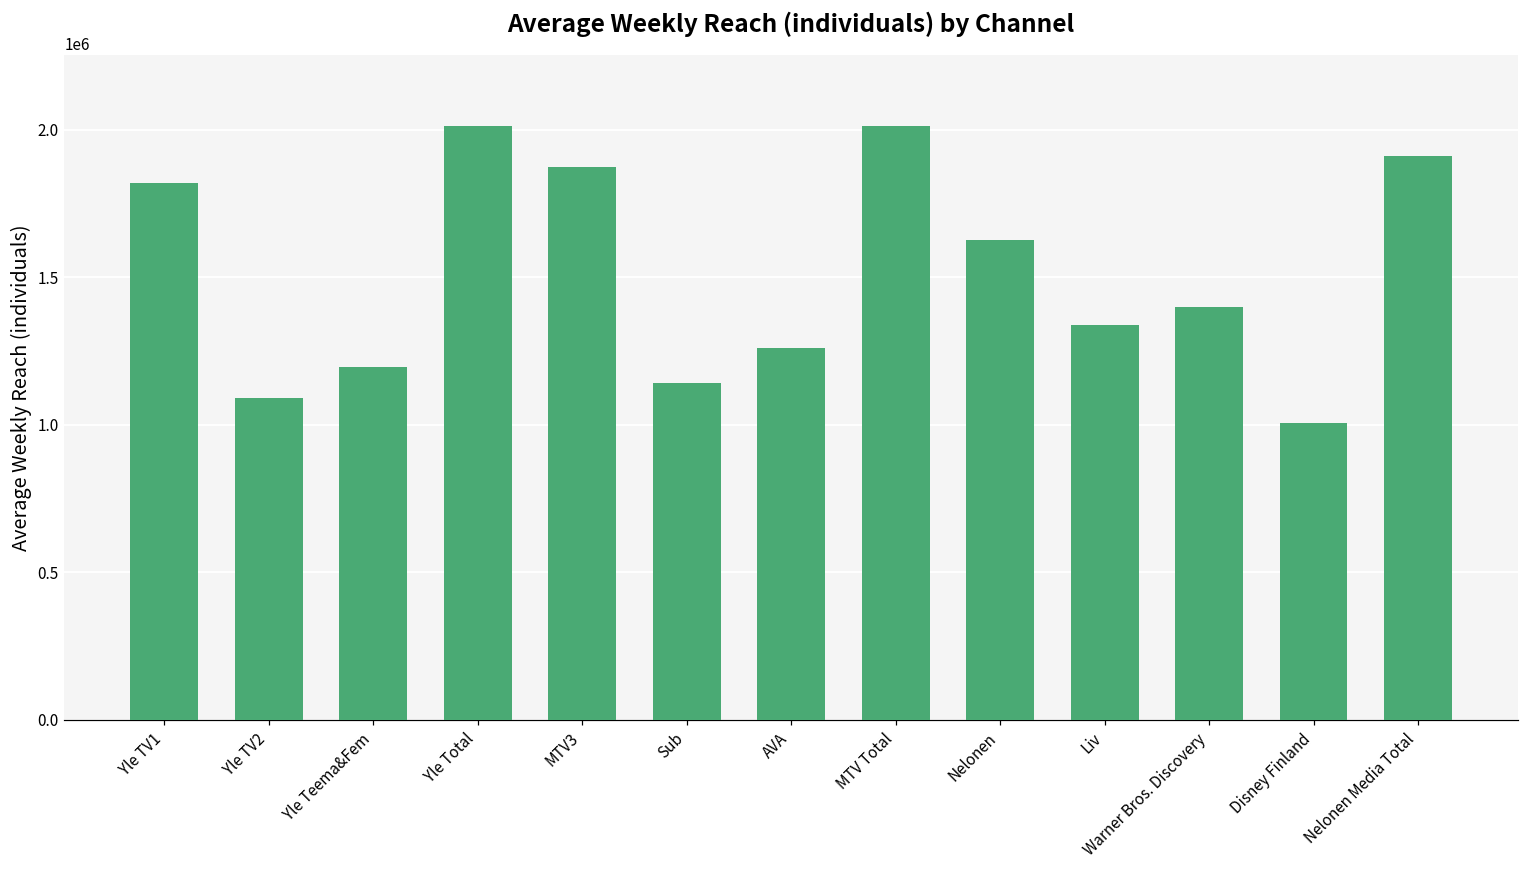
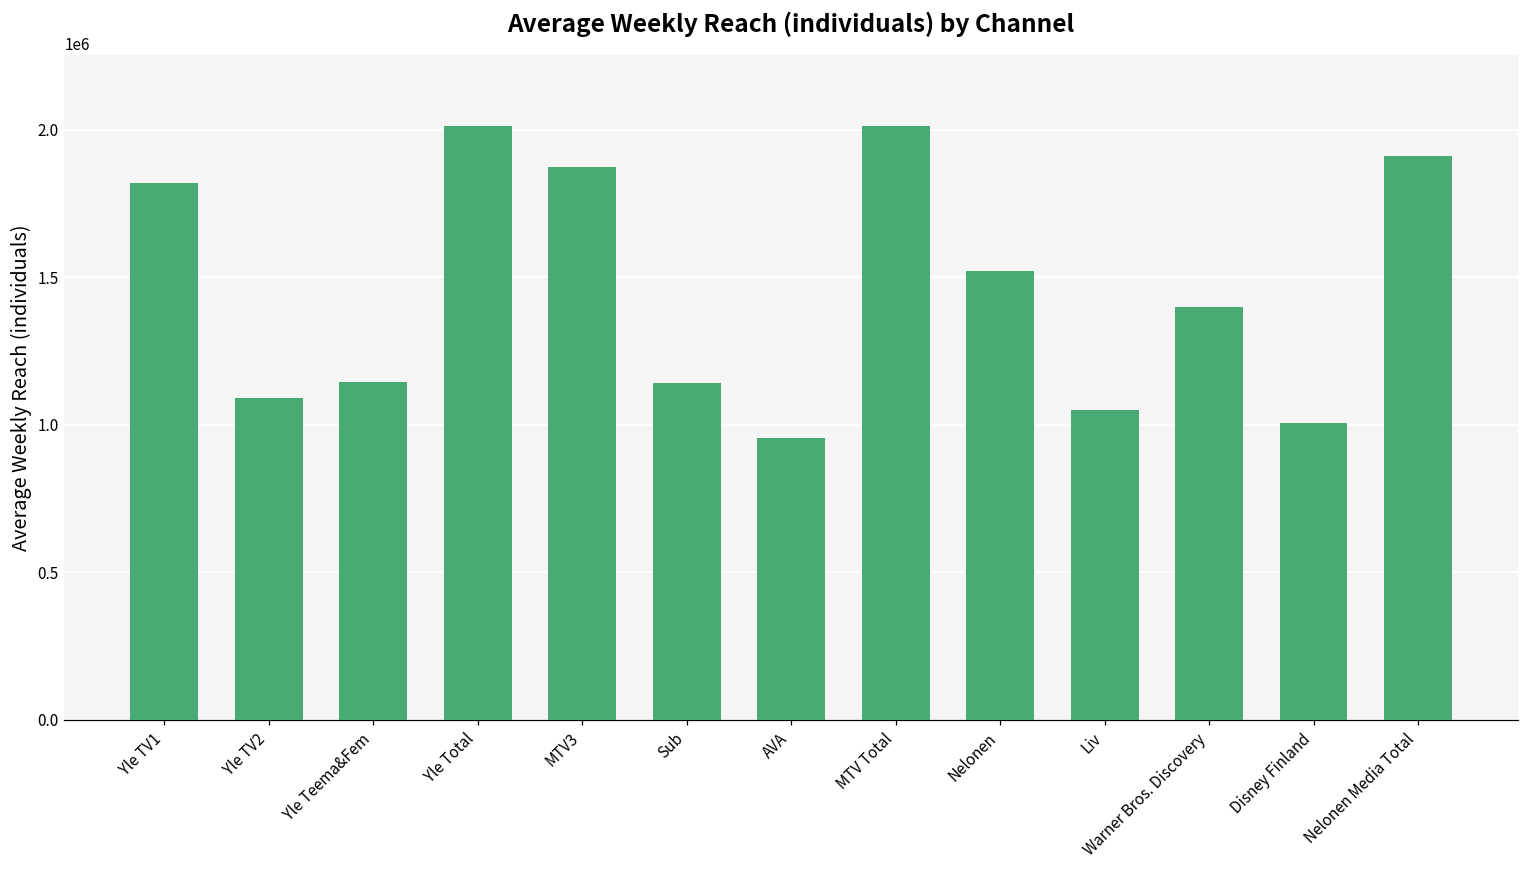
  {
    "Yle TV1": 1820000,
    "Yle TV2": 1090000,
-   "Yle Teema&Fem": 1200000,
+   "Yle Teema&Fem": 1140000,
    "Yle Total": 2010000,
    "MTV3": 1870000,
    "Sub": 1140000,
-   "AVA": 1260000,
+   "AVA": 960000,
    "MTV Total": 2010000,
-   "Nelonen": 1630000,
-   "Liv": 1340000,
+   "Nelonen": 1520000,
+   "Liv": 1050000,
    "Warner Bros. Discovery": 1400000,
    "Disney Finland": 1010000,
    "Nelonen Media Total": 1910000
  }
